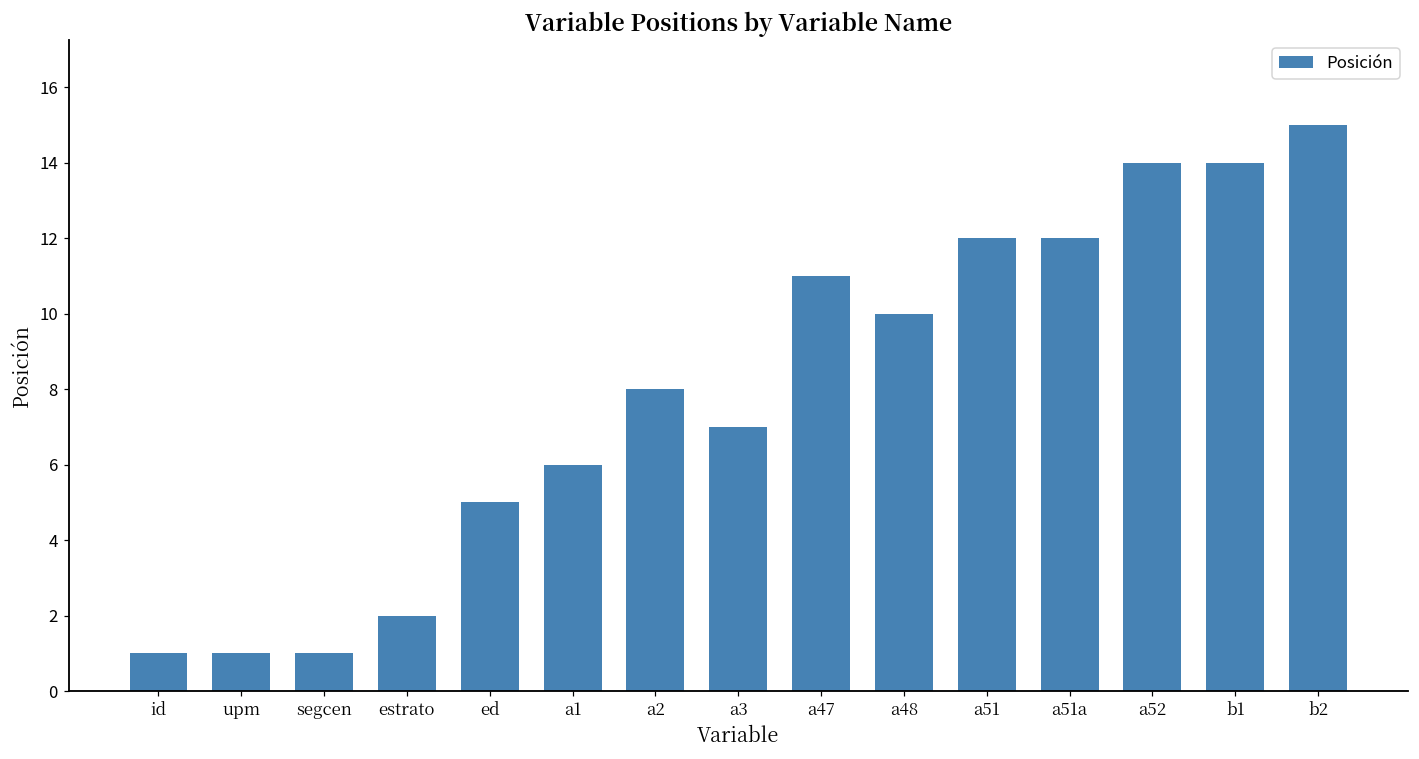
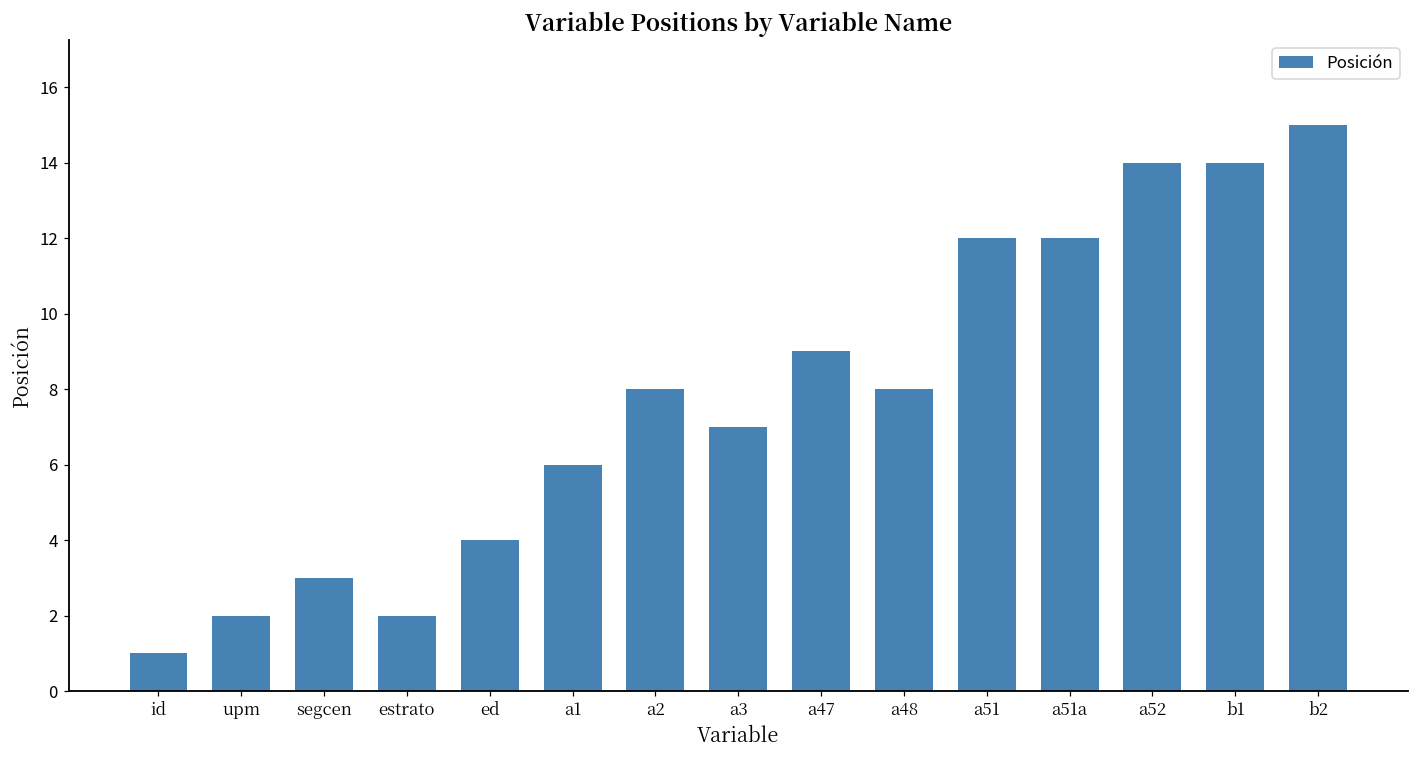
  {
    "id": 1,
-   "upm": 1,
-   "segcen": 1,
+   "upm": 2,
+   "segcen": 3,
    "estrato": 2,
-   "ed": 5,
+   "ed": 4,
    "a1": 6,
    "a2": 8,
    "a3": 7,
-   "a47": 11,
-   "a48": 10,
+   "a47": 9,
+   "a48": 8,
    "a51": 12,
    "a51a": 12,
    "a52": 14,
    "b1": 14,
    "b2": 15
  }
